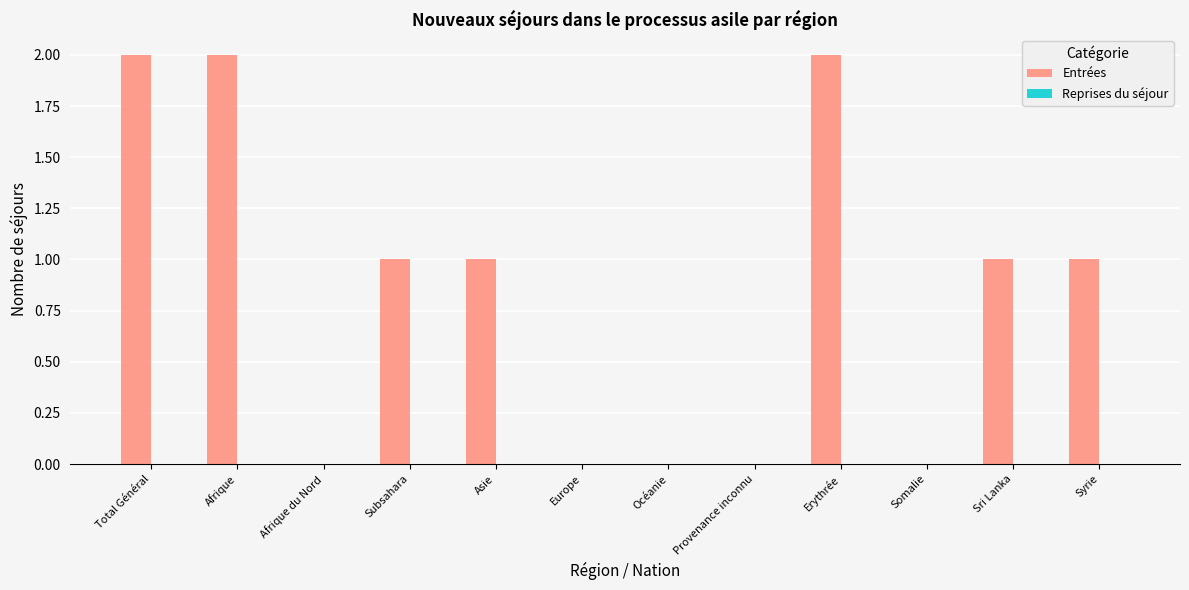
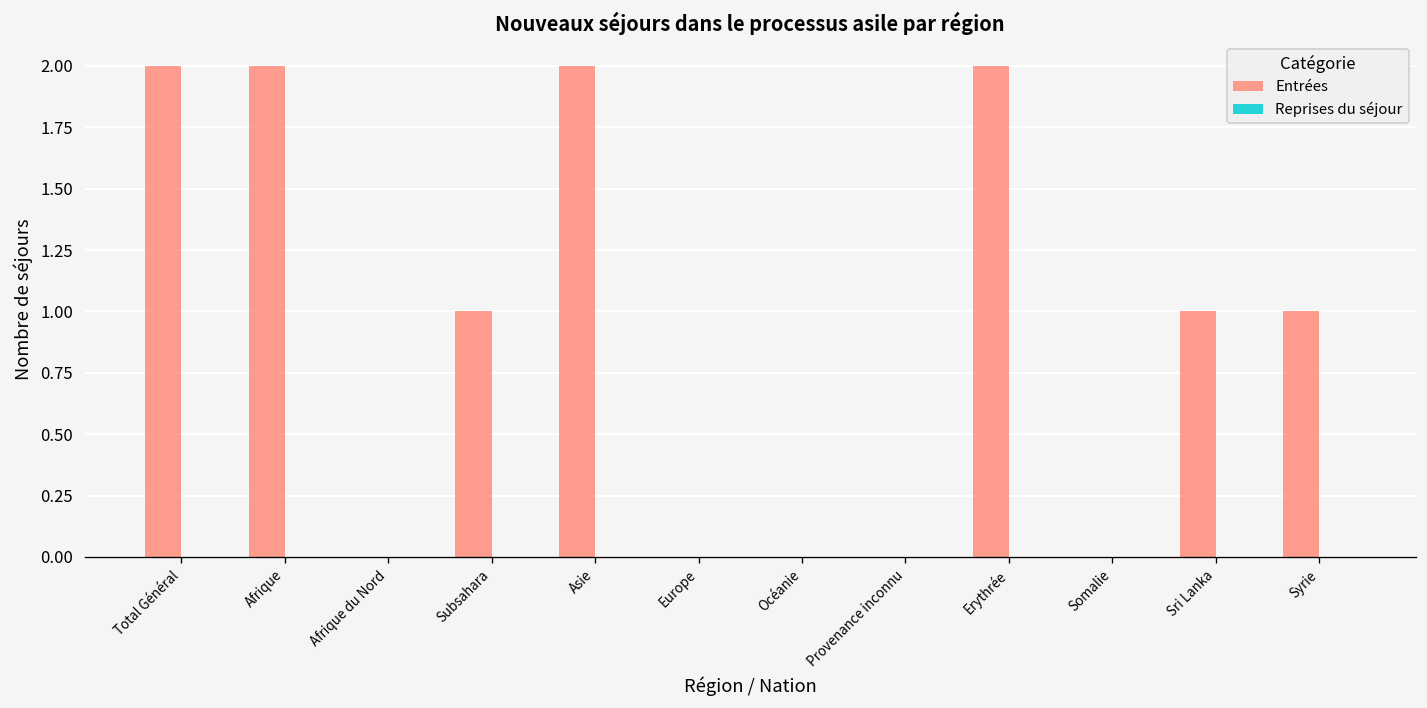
  {
    "Entrées": {
      "Total Général": 2,
      "Afrique": 2,
      "Afrique du Nord": 0,
      "Subsahara": 1,
-     "Asie": 1,
+     "Asie": 2,
      "Europe": 0,
      "Océanie": 0,
      "Provenance inconnu": 0,
      "Erythrée": 2,
      "Somalie": 0,
      "Sri Lanka": 1,
      "Syrie": 1
    },
    "Reprises du séjour": {
      "Total Général": 0,
      "Afrique": 0,
      "Afrique du Nord": 0,
      "Subsahara": 0,
      "Asie": 0,
      "Europe": 0,
      "Océanie": 0,
      "Provenance inconnu": 0,
      "Erythrée": 0,
      "Somalie": 0,
      "Sri Lanka": 0,
      "Syrie": 0
    }
  }
